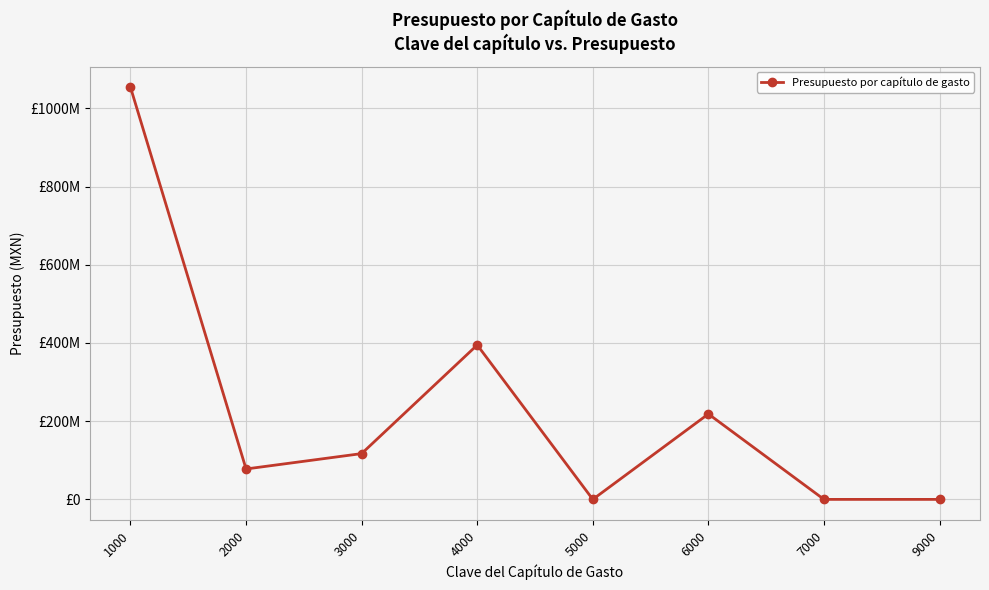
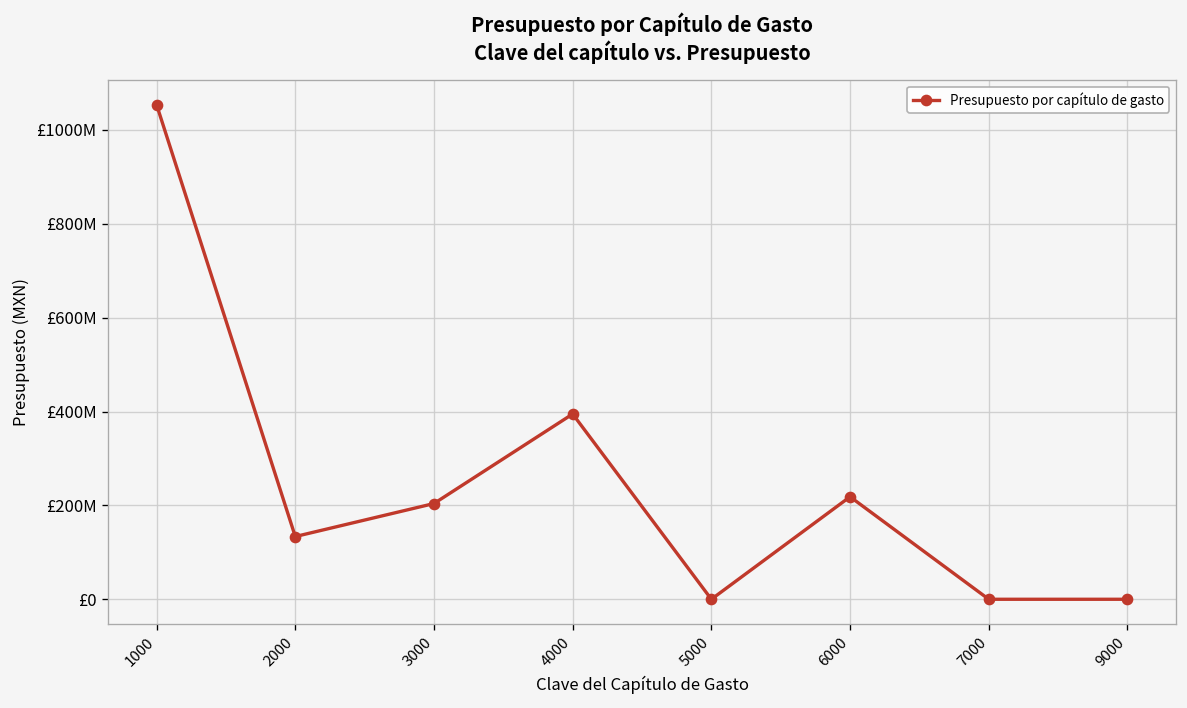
  {
    "1000": "£1050000000",
-   "2000": "£80000000",
-   "3000": "£120000000",
+   "2000": "£130000000",
+   "3000": "£200000000",
    "4000": "£390000000",
    "5000": "£0",
    "6000": "£220000000",
    "7000": "£0",
    "9000": "£0"
  }
